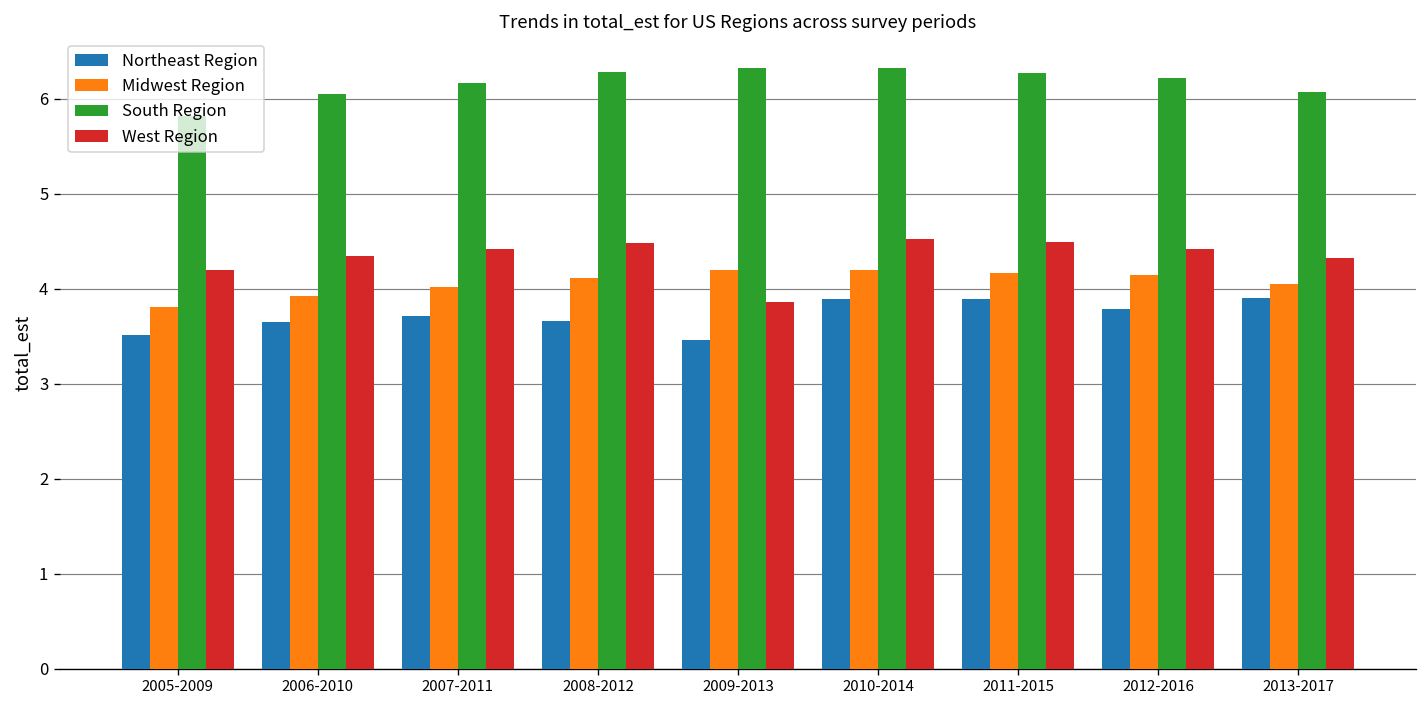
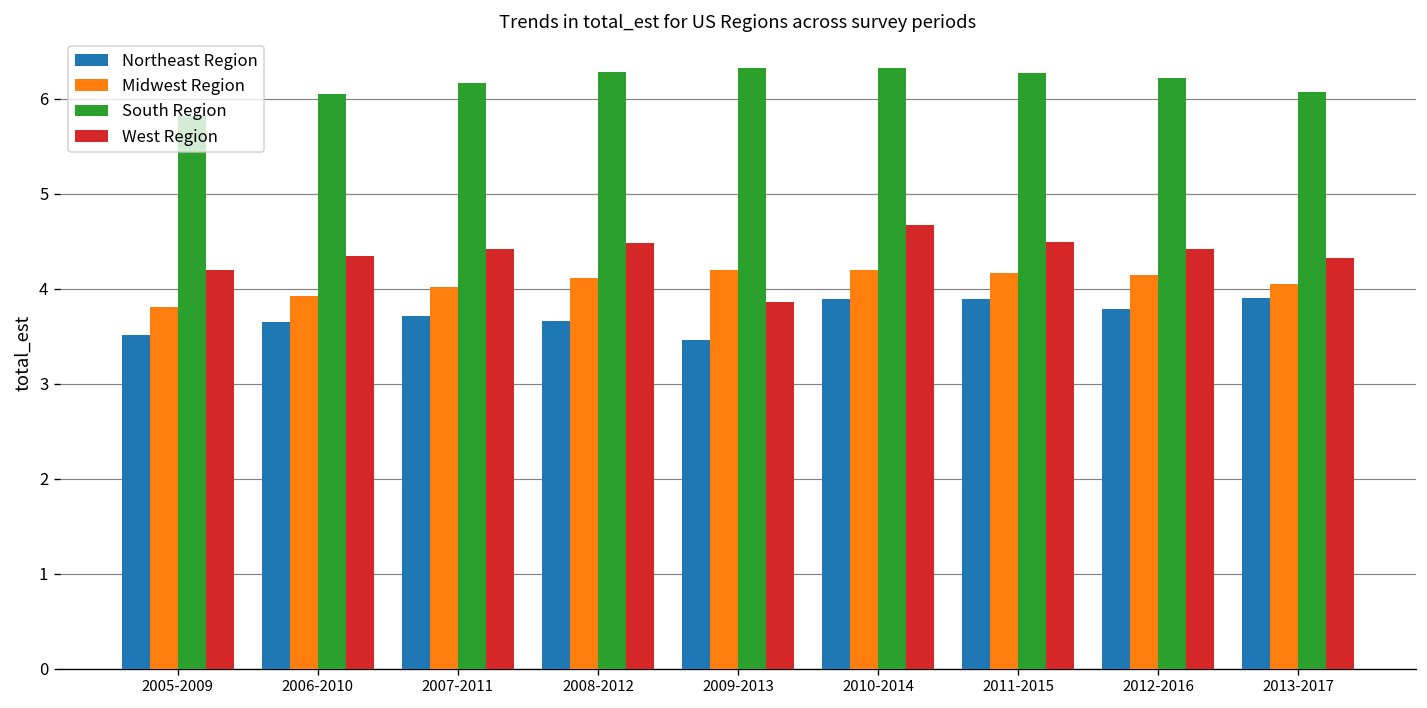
  {
    "Northeast Region": {
      "2005-2009": 3.5,
      "2006-2010": 3.7,
      "2007-2011": 3.7,
      "2008-2012": 3.7,
      "2009-2013": 3.5,
      "2010-2014": 3.9,
      "2011-2015": 3.9,
      "2012-2016": 3.8,
      "2013-2017": 3.9
    },
    "Midwest Region": {
      "2005-2009": 3.8,
      "2006-2010": 3.9,
      "2007-2011": 4.0,
      "2008-2012": 4.1,
      "2009-2013": 4.2,
      "2010-2014": 4.2,
      "2011-2015": 4.2,
      "2012-2016": 4.1,
      "2013-2017": 4.1
    },
    "South Region": {
      "2006-2010": 6.0,
      "2007-2011": 6.2,
      "2008-2012": 6.3,
      "2009-2013": 6.3,
      "2010-2014": 6.3,
      "2011-2015": 6.3,
      "2012-2016": 6.2,
      "2013-2017": 6.1
    },
    "West Region": {
      "2005-2009": 4.2,
      "2006-2010": 4.3,
      "2007-2011": 4.4,
      "2008-2012": 4.5,
      "2009-2013": 3.9,
-     "2010-2014": 4.5,
+     "2010-2014": 4.7,
      "2011-2015": 4.5,
      "2012-2016": 4.4,
      "2013-2017": 4.3
    }
  }
